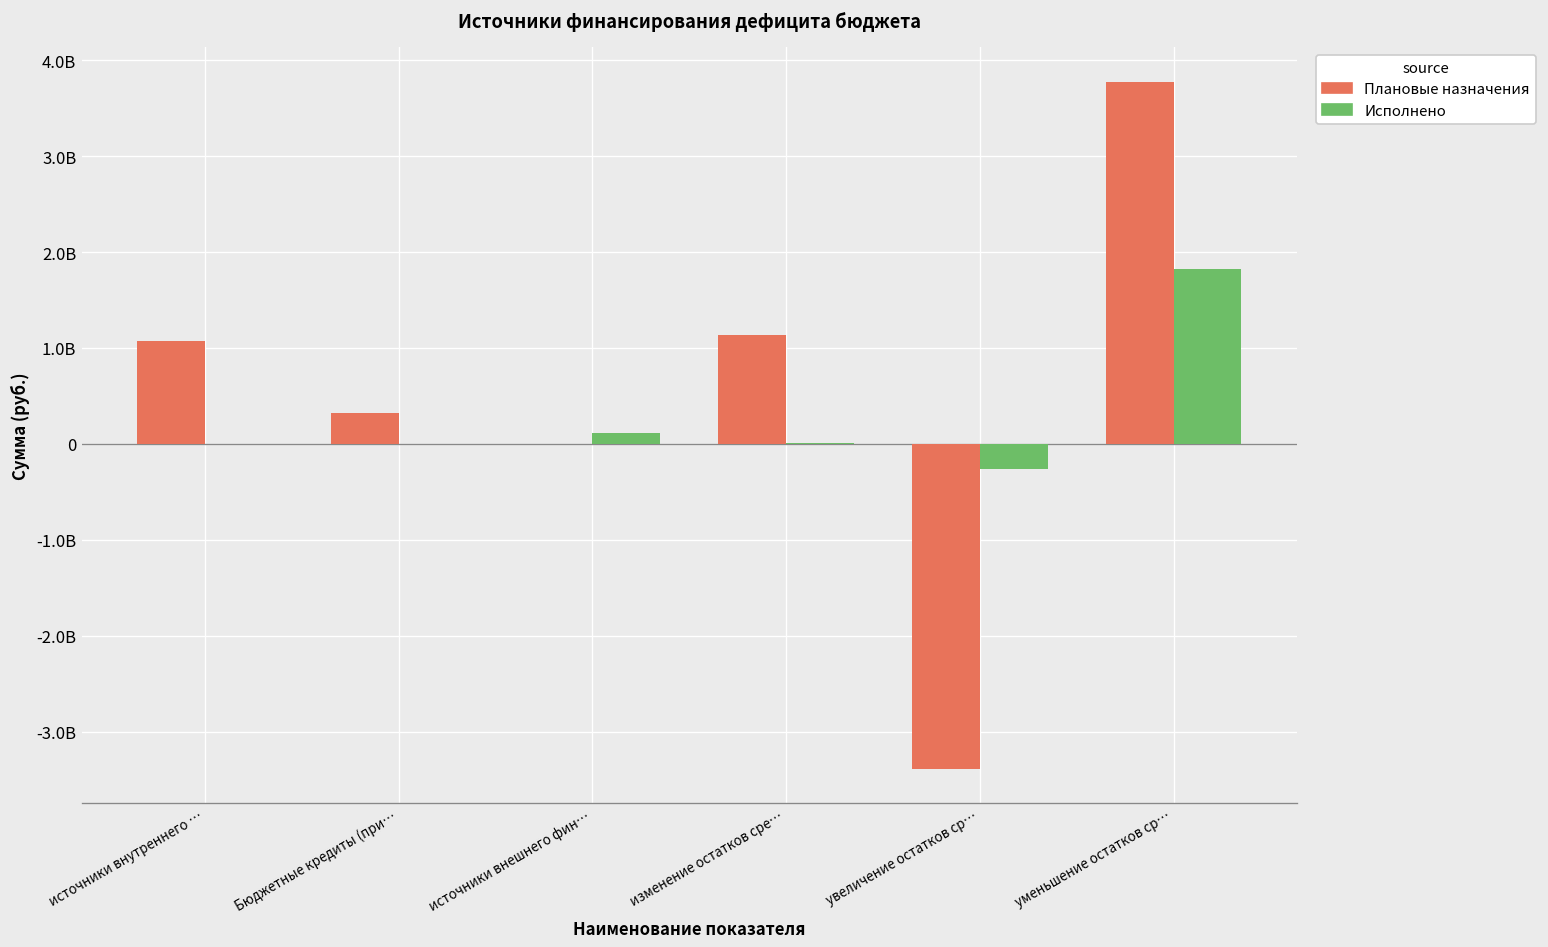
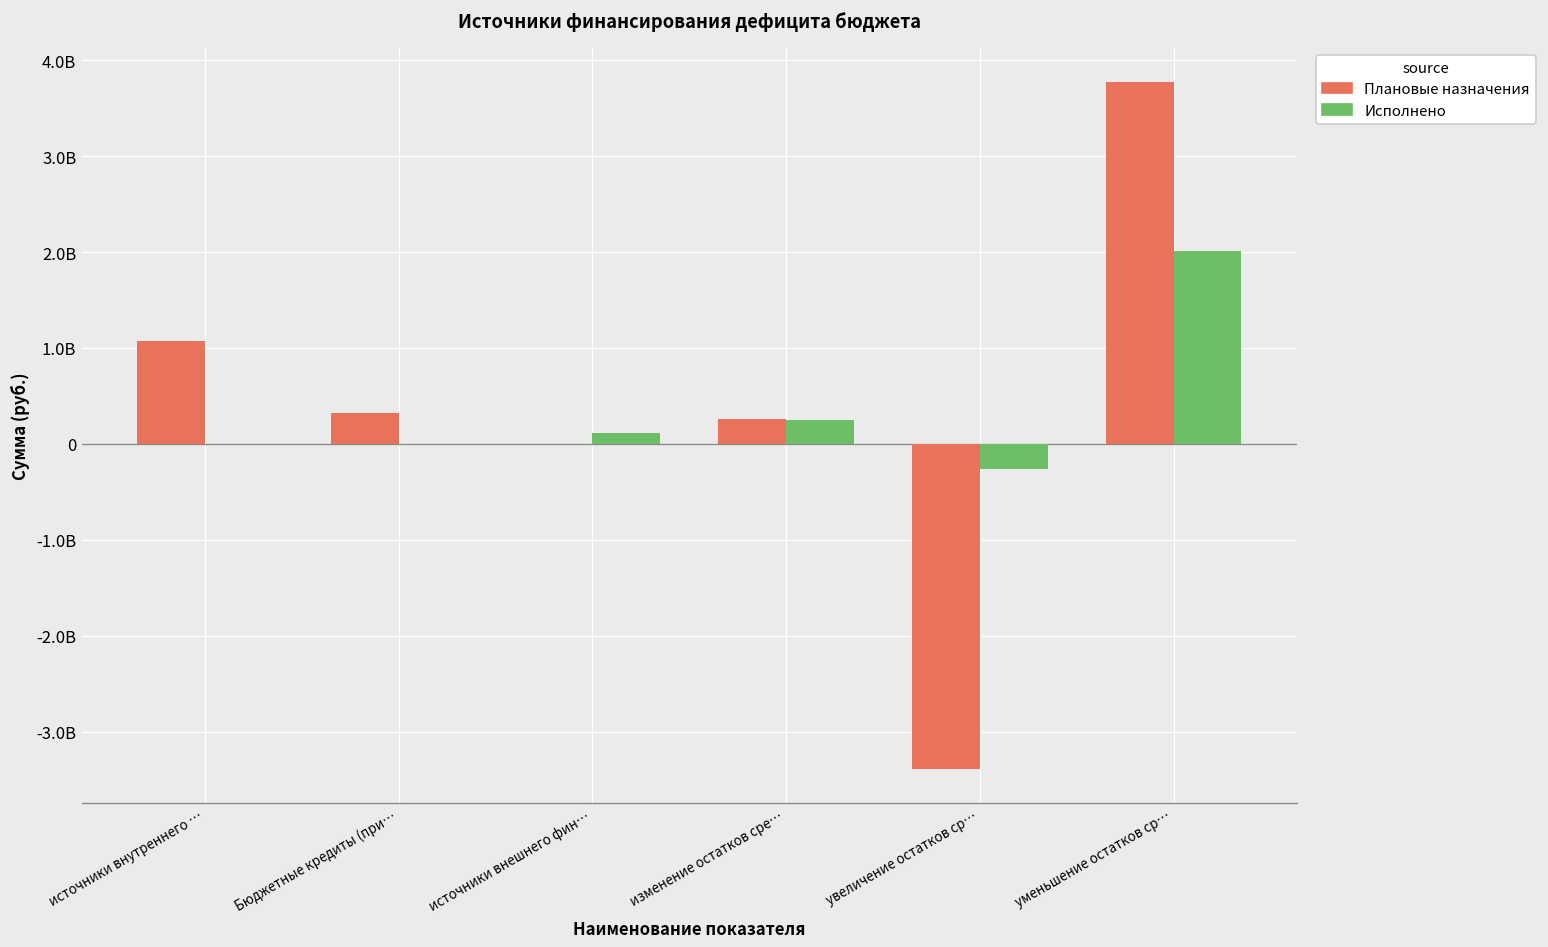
  {
    "Плановые назначения": {
      "источники внутреннего …": 1100000000,
      "Бюджетные кредиты (при…": 300000000,
      "источники внешнего фин…": 0,
-     "изменение остатков сре…": 1100000000,
+     "изменение остатков сре…": 300000000,
      "увеличение остатков ср…": -3400000000,
      "уменьшение остатков ср…": 3800000000
    },
    "Исполнено": {
      "источники внутреннего …": 0,
      "Бюджетные кредиты (при…": 0,
      "источники внешнего фин…": 100000000,
-     "изменение остатков сре…": 0,
+     "изменение остатков сре…": 200000000,
      "увеличение остатков ср…": -300000000,
-     "уменьшение остатков ср…": 1800000000
+     "уменьшение остатков ср…": 2000000000
    }
  }
